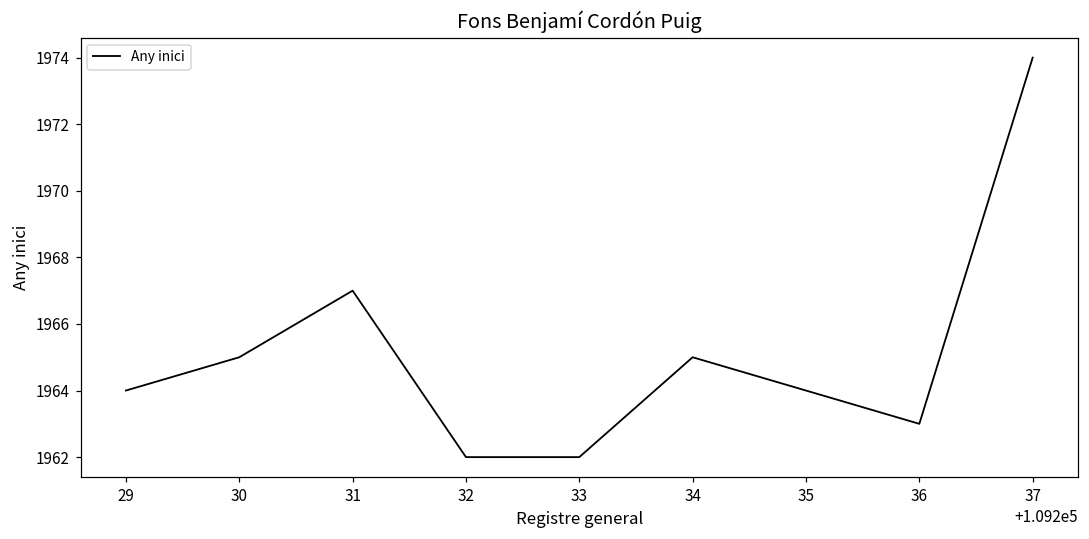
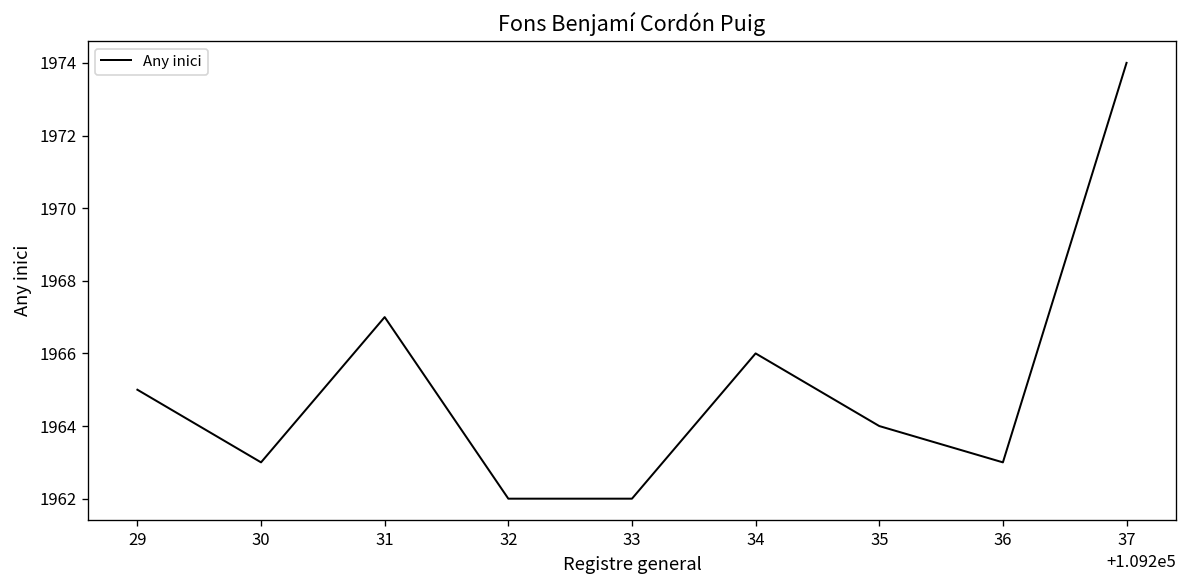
  {
-   "29": 1964,
-   "30": 1965,
+   "29": 1965,
+   "30": 1963,
    "31": 1967,
    "32": 1962,
    "33": 1962,
-   "34": 1965,
+   "34": 1966,
    "35": 1964,
    "36": 1963,
    "37": 1974
  }
